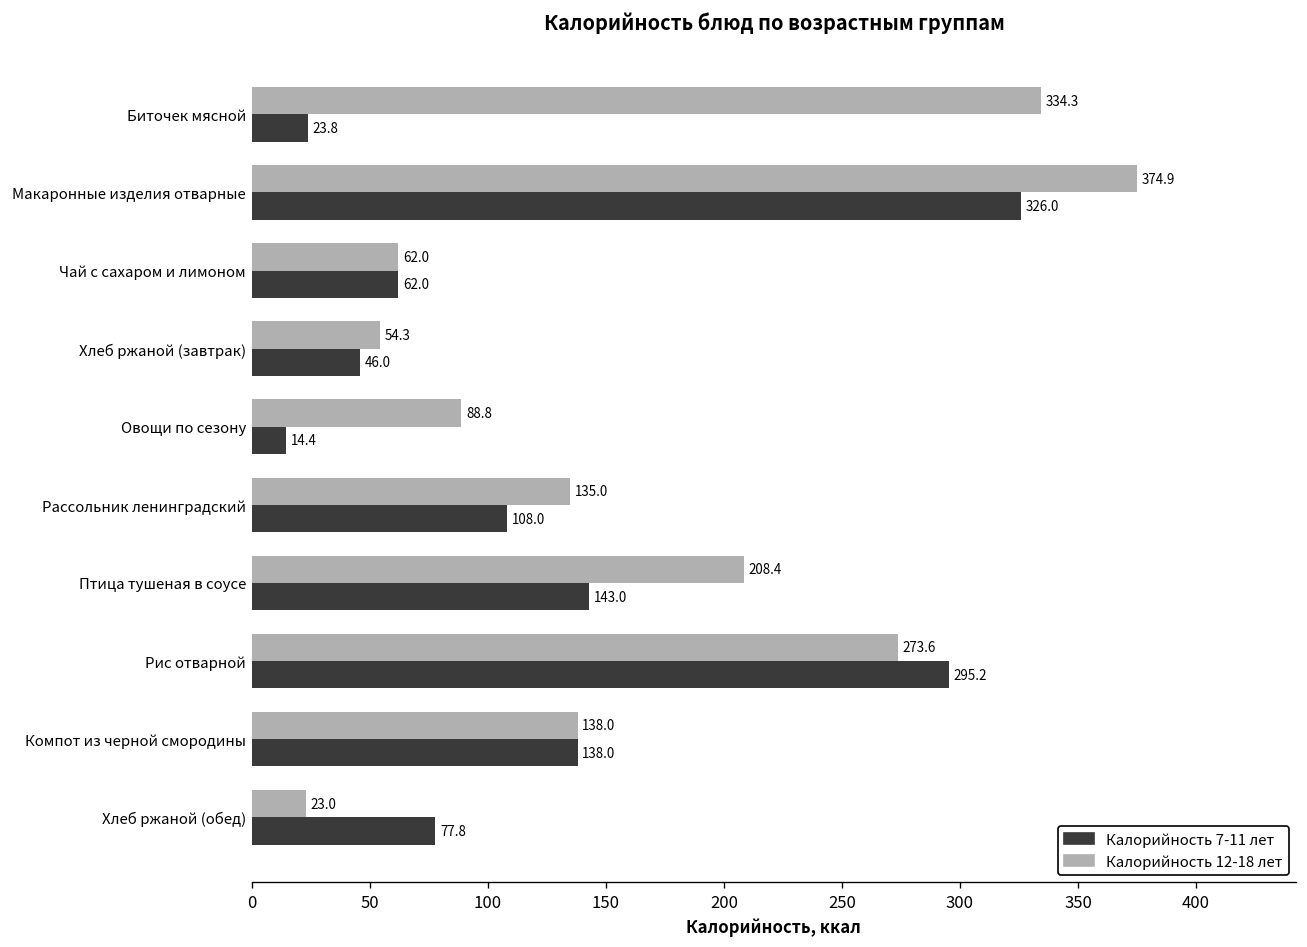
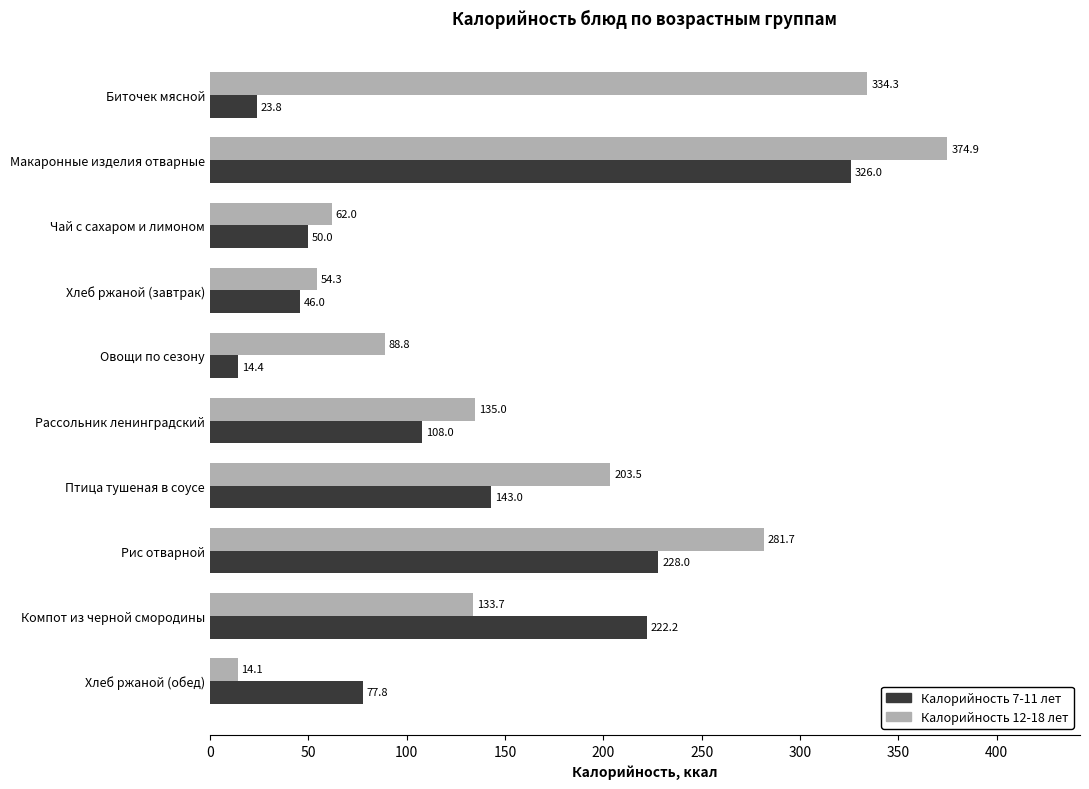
  {
    "Калорийность 7-11 лет": {
      "Биточек мясной": 23.8,
      "Макаронные изделия отварные": 326.0,
-     "Чай с сахаром и лимоном": 62.0,
+     "Чай с сахаром и лимоном": 50.0,
      "Хлеб ржаной (завтрак)": 46.0,
      "Овощи по сезону": 14.4,
      "Рассольник ленинградский": 108.0,
      "Птица тушеная в соусе": 143.0,
-     "Рис отварной": 295.2,
-     "Компот из черной смородины": 138.0,
+     "Рис отварной": 228.0,
+     "Компот из черной смородины": 222.2,
      "Хлеб ржаной (обед)": 77.8
    },
    "Калорийность 12-18 лет": {
      "Биточек мясной": 334.3,
      "Макаронные изделия отварные": 374.9,
      "Чай с сахаром и лимоном": 62.0,
      "Хлеб ржаной (завтрак)": 54.3,
      "Овощи по сезону": 88.8,
      "Рассольник ленинградский": 135.0,
-     "Птица тушеная в соусе": 208.4,
-     "Рис отварной": 273.6,
-     "Компот из черной смородины": 138.0,
-     "Хлеб ржаной (обед)": 23.0
+     "Птица тушеная в соусе": 203.5,
+     "Рис отварной": 281.7,
+     "Компот из черной смородины": 133.7,
+     "Хлеб ржаной (обед)": 14.1
    }
  }
